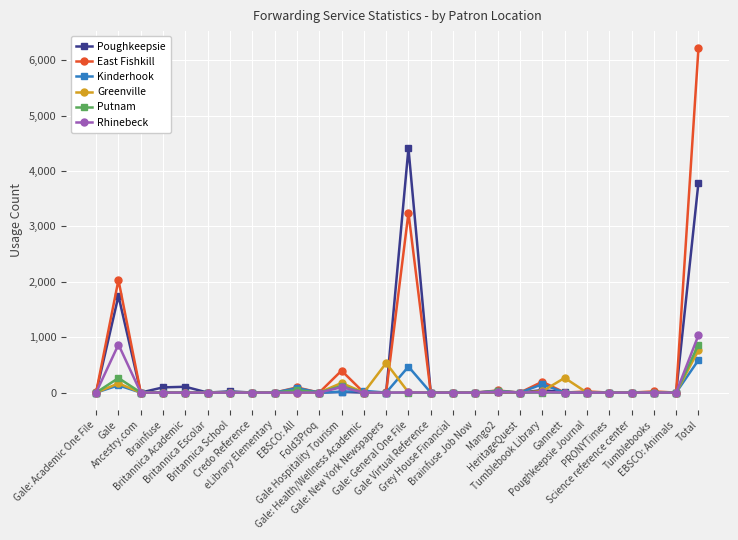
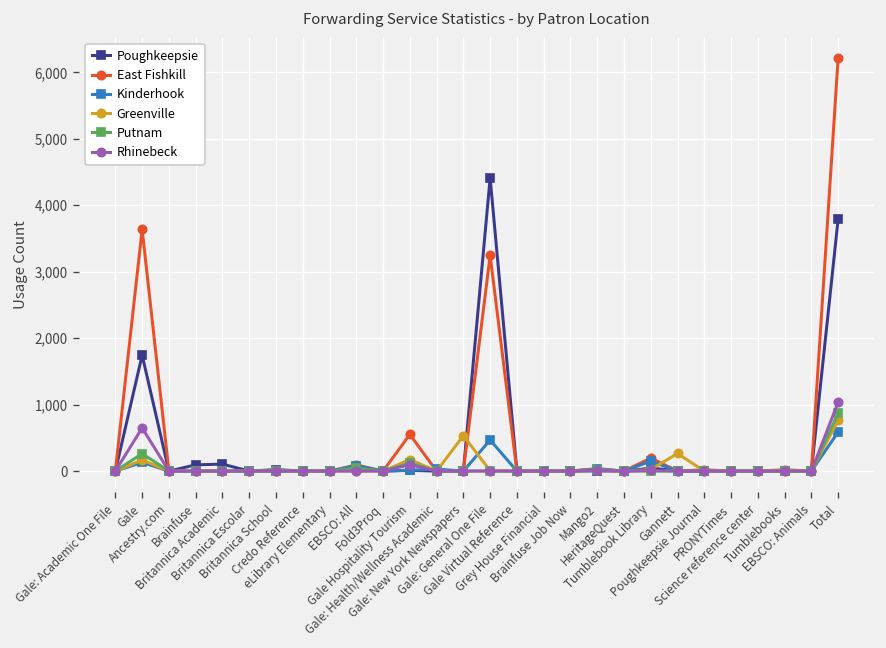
  {
    "Poughkeepsie": {
      "Gale": "1,700",
      "Brainfuse": "100",
      "Britannica Academic": "100",
      "Gale: General One File": "4,400",
      "Total": "3,800"
    },
    "East Fishkill": {
-     "Gale": "2,000",
-     "Gale Hospitality Tourism": "400",
+     "Gale": "3,600",
+     "Gale Hospitality Tourism": "600",
      "Gale: General One File": "3,200",
      "Tumblebook Library": "200",
      "Total": "6,200"
    },
    "Kinderhook": {
      "Gale: General One File": "500",
      "Tumblebook Library": "200",
      "Total": "600"
    },
    "Greenville": {
      "Gale Hospitality Tourism": "200",
      "Gale: New York Newspapers": "500",
      "Gannett": "300",
      "Total": "800"
    },
    "Putnam": {
      "Gale": "300",
      "Total": "900"
    },
    "Rhinebeck": {
-     "Gale": "900",
+     "Gale": "700",
      "Total": "1,000"
    }
  }
